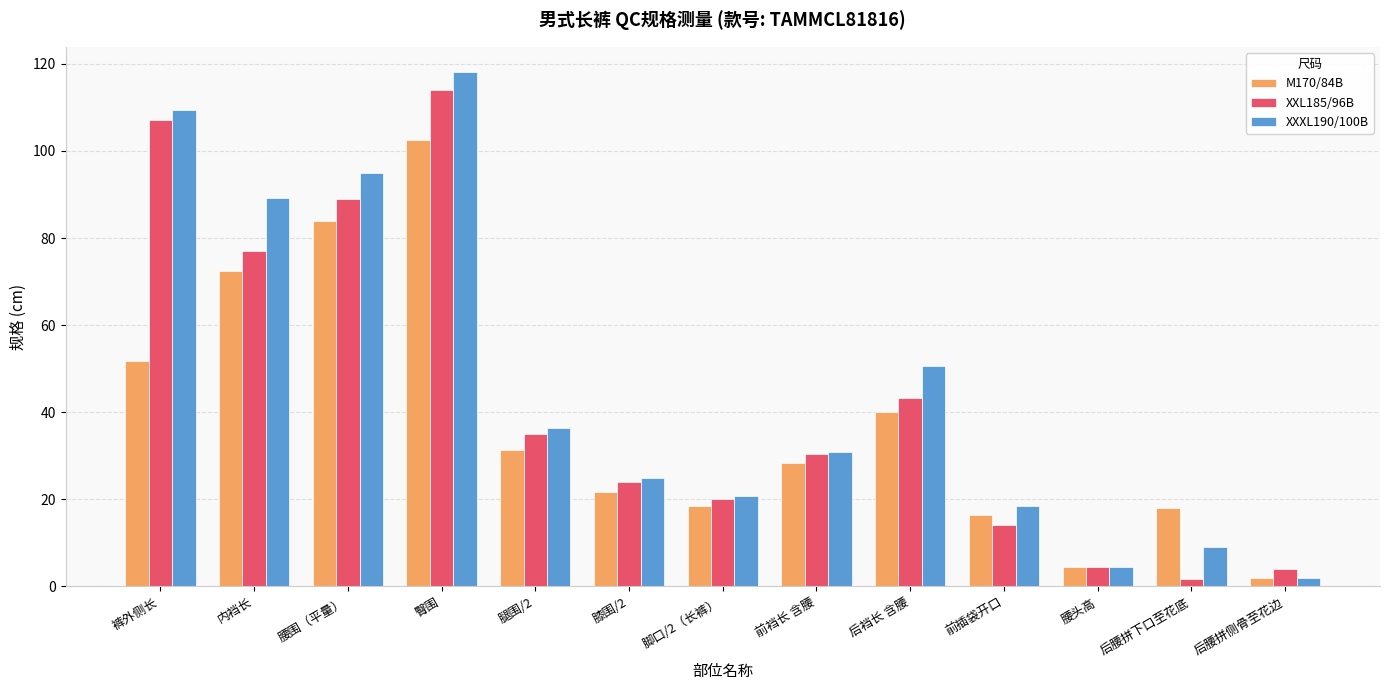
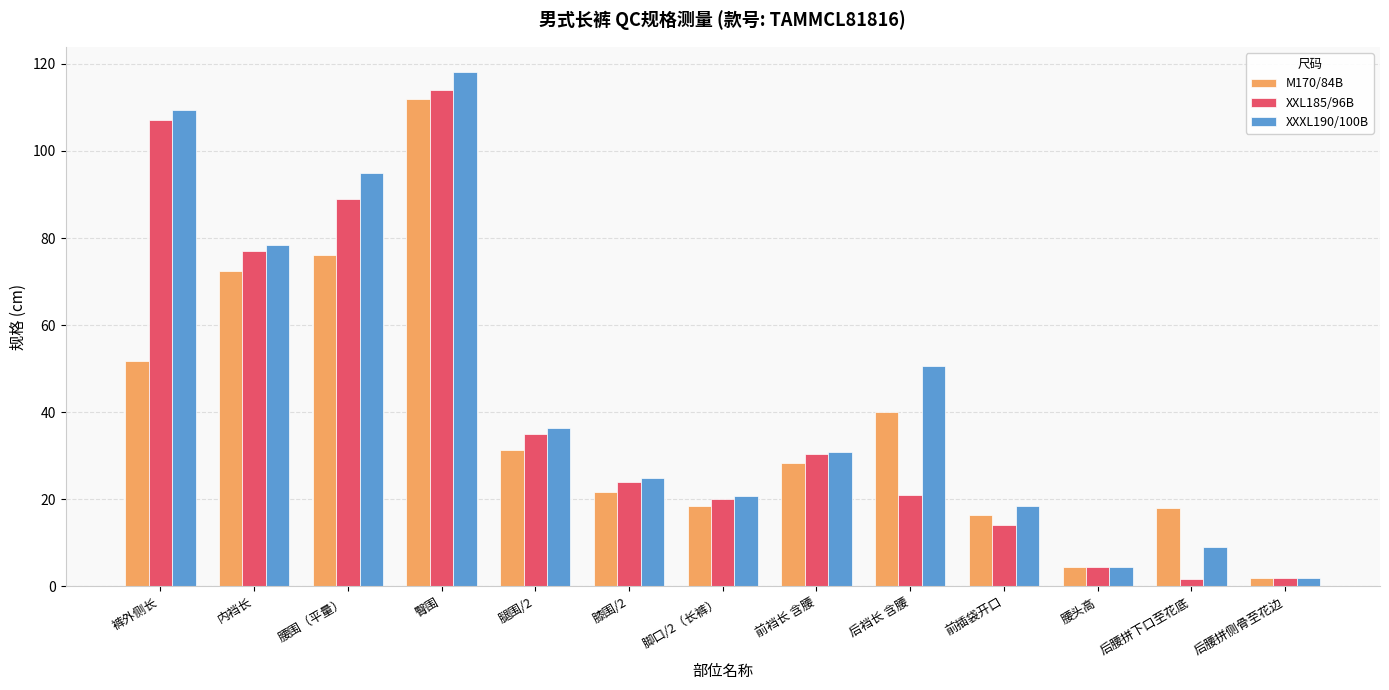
  {
    "M170/84B": {
      "裤外侧长": 52,
      "内裆长": 73,
-     "腰围（平量）": 84,
-     "臀围": 102,
+     "腰围（平量）": 76,
+     "臀围": 112,
      "腿围/2": 31,
      "膝围/2": 22,
      "脚口/2（长裤）": 19,
      "前裆长 含腰": 28,
      "后裆长 含腰": 40,
      "前插袋开口": 17,
      "腰头高": 5,
      "后腰拼下口至花底": 18,
      "后腰拼侧骨至花边": 2
    },
    "XXL185/96B": {
      "裤外侧长": 107,
      "内裆长": 77,
      "腰围（平量）": 89,
      "臀围": 114,
      "腿围/2": 35,
      "膝围/2": 24,
      "脚口/2（长裤）": 20,
      "前裆长 含腰": 30,
-     "后裆长 含腰": 43,
+     "后裆长 含腰": 21,
      "前插袋开口": 14,
      "腰头高": 5,
      "后腰拼下口至花底": 2,
-     "后腰拼侧骨至花边": 4
+     "后腰拼侧骨至花边": 2
    },
    "XXXL190/100B": {
      "裤外侧长": 109,
-     "内裆长": 89,
+     "内裆长": 79,
      "腰围（平量）": 95,
      "臀围": 118,
      "腿围/2": 36,
      "膝围/2": 25,
      "脚口/2（长裤）": 21,
      "前裆长 含腰": 31,
      "后裆长 含腰": 51,
      "前插袋开口": 19,
      "腰头高": 5,
      "后腰拼下口至花底": 9,
      "后腰拼侧骨至花边": 2
    }
  }
